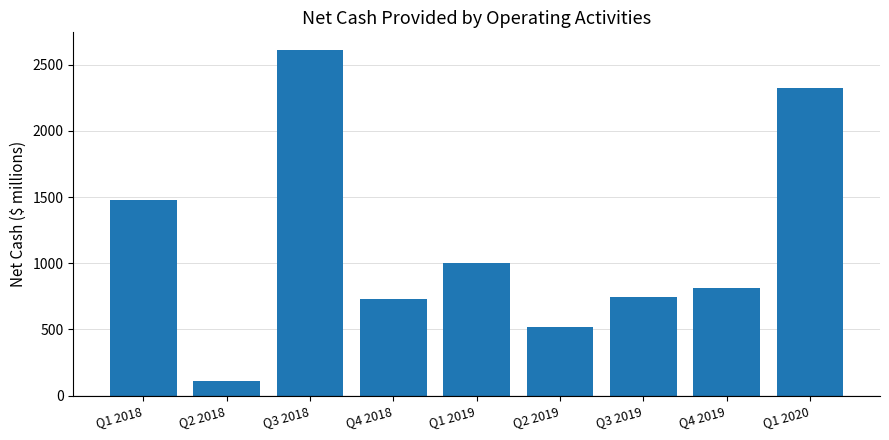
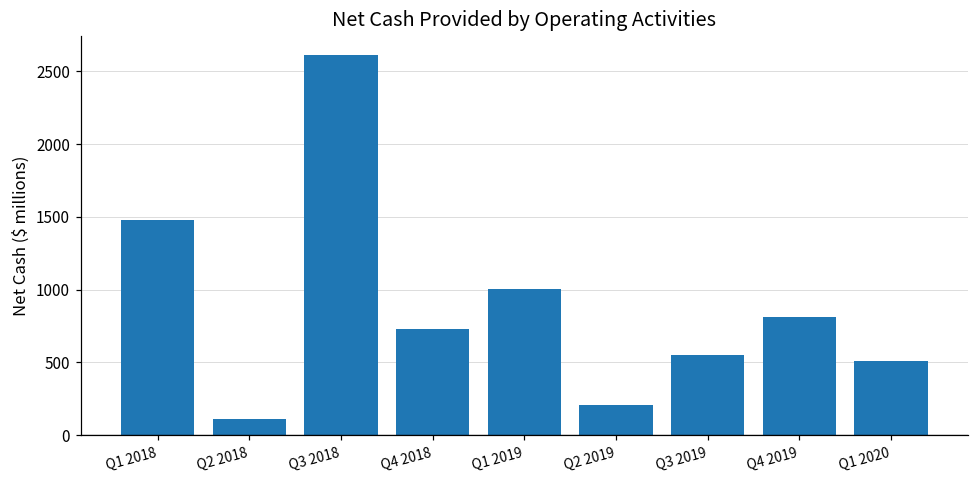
  {
    "Q1 2018": 1480,
    "Q2 2018": 110,
    "Q3 2018": 2620,
    "Q4 2018": 730,
    "Q1 2019": 1000,
-   "Q2 2019": 520,
-   "Q3 2019": 750,
+   "Q2 2019": 210,
+   "Q3 2019": 550,
    "Q4 2019": 810,
-   "Q1 2020": 2330
+   "Q1 2020": 510
  }
